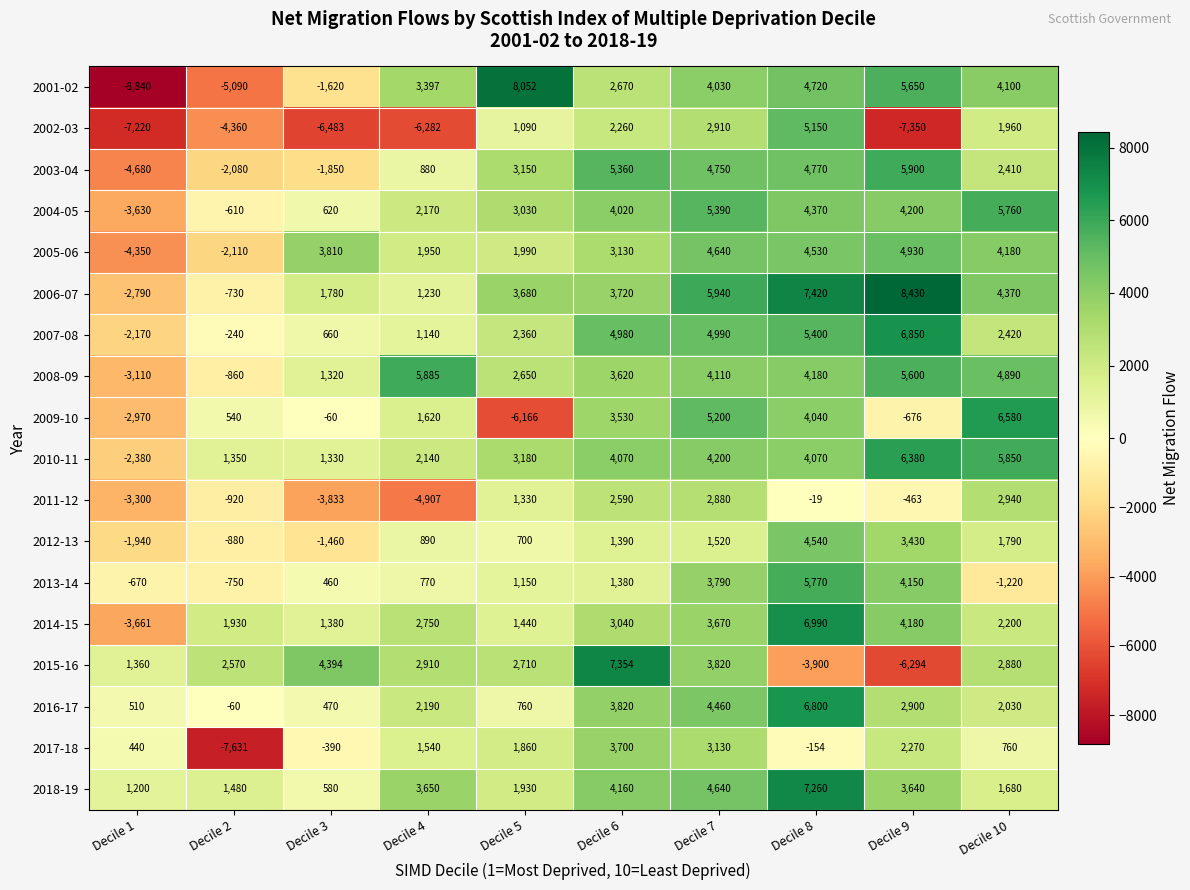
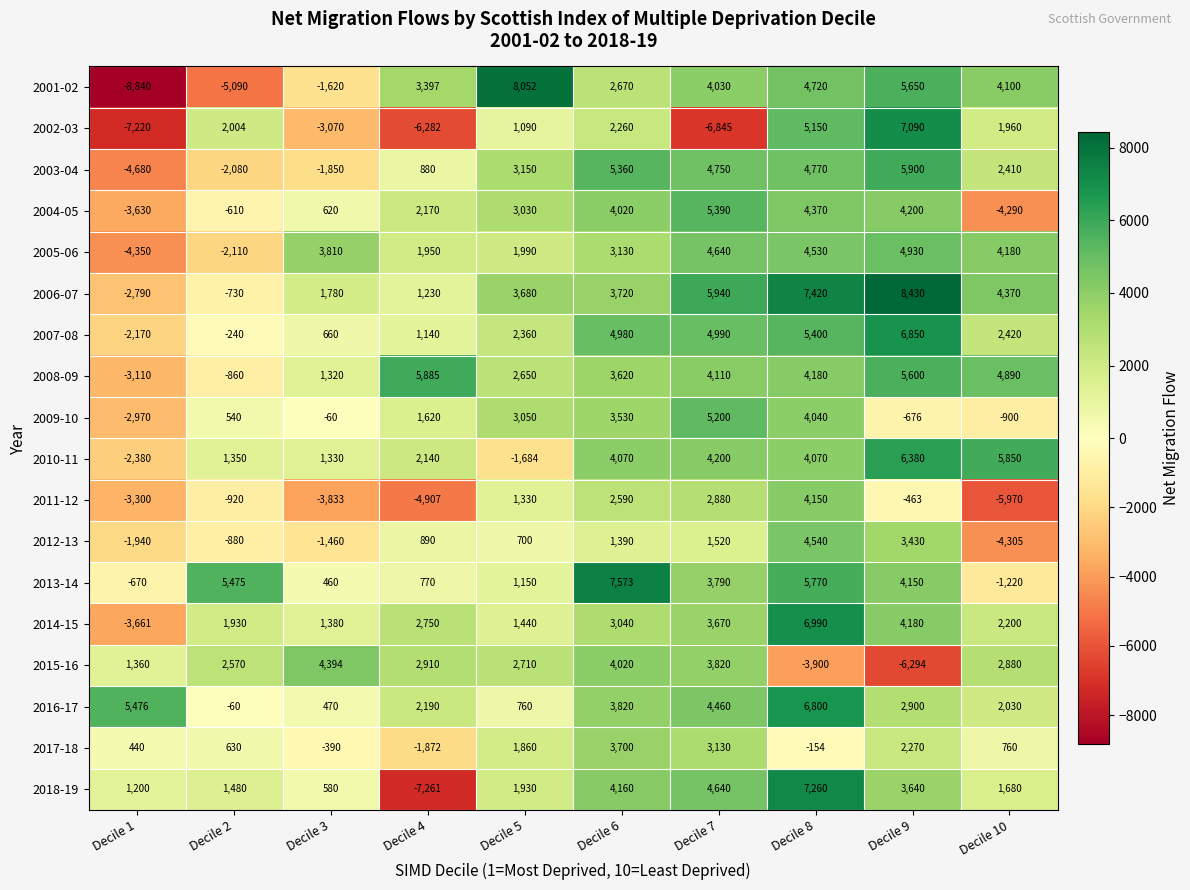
  {
    "2001-02": {
      "Decile 1": "-8,840",
      "Decile 2": "-5,090",
      "Decile 3": "-1,620",
      "Decile 4": "3,397",
      "Decile 5": "8,052",
      "Decile 6": "2,670",
      "Decile 7": "4,030",
      "Decile 8": "4,720",
      "Decile 9": "5,650",
      "Decile 10": "4,100"
    },
    "2002-03": {
      "Decile 1": "-7,220",
-     "Decile 2": "-4,360",
-     "Decile 3": "-6,483",
+     "Decile 2": "2,004",
+     "Decile 3": "-3,070",
      "Decile 4": "-6,282",
      "Decile 5": "1,090",
      "Decile 6": "2,260",
-     "Decile 7": "2,910",
+     "Decile 7": "-6,845",
      "Decile 8": "5,150",
-     "Decile 9": "-7,350",
+     "Decile 9": "7,090",
      "Decile 10": "1,960"
    },
    "2003-04": {
      "Decile 1": "-4,680",
      "Decile 2": "-2,080",
      "Decile 3": "-1,850",
      "Decile 4": "880",
      "Decile 5": "3,150",
      "Decile 6": "5,360",
      "Decile 7": "4,750",
      "Decile 8": "4,770",
      "Decile 9": "5,900",
      "Decile 10": "2,410"
    },
    "2004-05": {
      "Decile 1": "-3,630",
      "Decile 2": "-610",
      "Decile 3": "620",
      "Decile 4": "2,170",
      "Decile 5": "3,030",
      "Decile 6": "4,020",
      "Decile 7": "5,390",
      "Decile 8": "4,370",
      "Decile 9": "4,200",
-     "Decile 10": "5,760"
+     "Decile 10": "-4,290"
    },
    "2005-06": {
      "Decile 1": "-4,350",
      "Decile 2": "-2,110",
      "Decile 3": "3,810",
      "Decile 4": "1,950",
      "Decile 5": "1,990",
      "Decile 6": "3,130",
      "Decile 7": "4,640",
      "Decile 8": "4,530",
      "Decile 9": "4,930",
      "Decile 10": "4,180"
    },
    "2006-07": {
      "Decile 1": "-2,790",
      "Decile 2": "-730",
      "Decile 3": "1,780",
      "Decile 4": "1,230",
      "Decile 5": "3,680",
      "Decile 6": "3,720",
      "Decile 7": "5,940",
      "Decile 8": "7,420",
      "Decile 9": "8,430",
      "Decile 10": "4,370"
    },
    "2007-08": {
      "Decile 1": "-2,170",
      "Decile 2": "-240",
      "Decile 3": "660",
      "Decile 4": "1,140",
      "Decile 5": "2,360",
      "Decile 6": "4,980",
      "Decile 7": "4,990",
      "Decile 8": "5,400",
      "Decile 9": "6,850",
      "Decile 10": "2,420"
    },
    "2008-09": {
      "Decile 1": "-3,110",
      "Decile 2": "-860",
      "Decile 3": "1,320",
      "Decile 4": "5,885",
      "Decile 5": "2,650",
      "Decile 6": "3,620",
      "Decile 7": "4,110",
      "Decile 8": "4,180",
      "Decile 9": "5,600",
      "Decile 10": "4,890"
    },
    "2009-10": {
      "Decile 1": "-2,970",
      "Decile 2": "540",
      "Decile 3": "-60",
      "Decile 4": "1,620",
-     "Decile 5": "-6,166",
+     "Decile 5": "3,050",
      "Decile 6": "3,530",
      "Decile 7": "5,200",
      "Decile 8": "4,040",
      "Decile 9": "-676",
-     "Decile 10": "6,580"
+     "Decile 10": "-900"
    },
    "2010-11": {
      "Decile 1": "-2,380",
      "Decile 2": "1,350",
      "Decile 3": "1,330",
      "Decile 4": "2,140",
-     "Decile 5": "3,180",
+     "Decile 5": "-1,684",
      "Decile 6": "4,070",
      "Decile 7": "4,200",
      "Decile 8": "4,070",
      "Decile 9": "6,380",
      "Decile 10": "5,850"
    },
    "2011-12": {
      "Decile 1": "-3,300",
      "Decile 2": "-920",
      "Decile 3": "-3,833",
      "Decile 4": "-4,907",
      "Decile 5": "1,330",
      "Decile 6": "2,590",
      "Decile 7": "2,880",
-     "Decile 8": "-19",
+     "Decile 8": "4,150",
      "Decile 9": "-463",
-     "Decile 10": "2,940"
+     "Decile 10": "-5,970"
    },
    "2012-13": {
      "Decile 1": "-1,940",
      "Decile 2": "-880",
      "Decile 3": "-1,460",
      "Decile 4": "890",
      "Decile 5": "700",
      "Decile 6": "1,390",
      "Decile 7": "1,520",
      "Decile 8": "4,540",
      "Decile 9": "3,430",
-     "Decile 10": "1,790"
+     "Decile 10": "-4,305"
    },
    "2013-14": {
      "Decile 1": "-670",
-     "Decile 2": "-750",
+     "Decile 2": "5,475",
      "Decile 3": "460",
      "Decile 4": "770",
      "Decile 5": "1,150",
-     "Decile 6": "1,380",
+     "Decile 6": "7,573",
      "Decile 7": "3,790",
      "Decile 8": "5,770",
      "Decile 9": "4,150",
      "Decile 10": "-1,220"
    },
    "2014-15": {
      "Decile 1": "-3,661",
      "Decile 2": "1,930",
      "Decile 3": "1,380",
      "Decile 4": "2,750",
      "Decile 5": "1,440",
      "Decile 6": "3,040",
      "Decile 7": "3,670",
      "Decile 8": "6,990",
      "Decile 9": "4,180",
      "Decile 10": "2,200"
    },
    "2015-16": {
      "Decile 1": "1,360",
      "Decile 2": "2,570",
      "Decile 3": "4,394",
      "Decile 4": "2,910",
      "Decile 5": "2,710",
-     "Decile 6": "7,354",
+     "Decile 6": "4,020",
      "Decile 7": "3,820",
      "Decile 8": "-3,900",
      "Decile 9": "-6,294",
      "Decile 10": "2,880"
    },
    "2016-17": {
-     "Decile 1": "510",
+     "Decile 1": "5,476",
      "Decile 2": "-60",
      "Decile 3": "470",
      "Decile 4": "2,190",
      "Decile 5": "760",
      "Decile 6": "3,820",
      "Decile 7": "4,460",
      "Decile 8": "6,800",
      "Decile 9": "2,900",
      "Decile 10": "2,030"
    },
    "2017-18": {
      "Decile 1": "440",
-     "Decile 2": "-7,631",
+     "Decile 2": "630",
      "Decile 3": "-390",
-     "Decile 4": "1,540",
+     "Decile 4": "-1,872",
      "Decile 5": "1,860",
      "Decile 6": "3,700",
      "Decile 7": "3,130",
      "Decile 8": "-154",
      "Decile 9": "2,270",
      "Decile 10": "760"
    },
    "2018-19": {
      "Decile 1": "1,200",
      "Decile 2": "1,480",
      "Decile 3": "580",
-     "Decile 4": "3,650",
+     "Decile 4": "-7,261",
      "Decile 5": "1,930",
      "Decile 6": "4,160",
      "Decile 7": "4,640",
      "Decile 8": "7,260",
      "Decile 9": "3,640",
      "Decile 10": "1,680"
    }
  }
